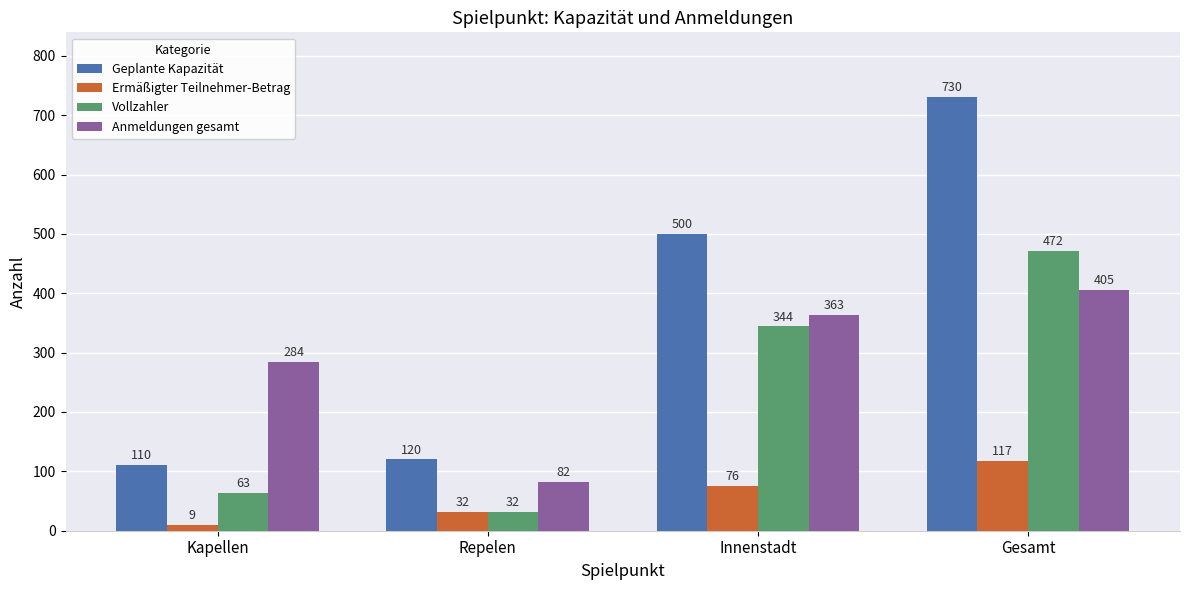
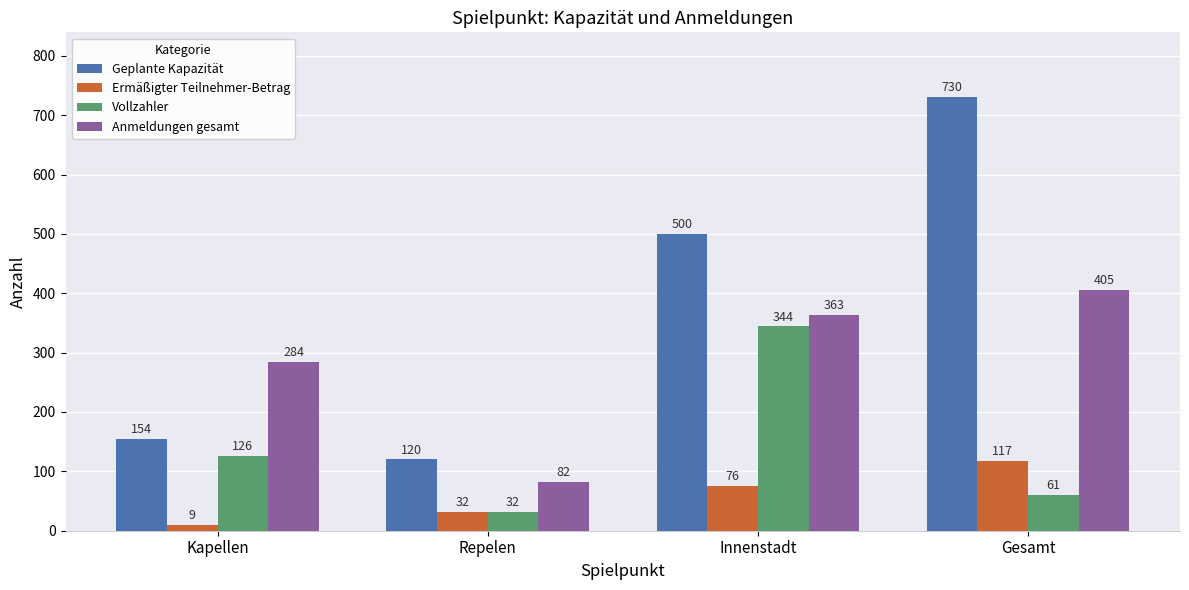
  {
    "Geplante Kapazität": {
-     "Kapellen": 110,
+     "Kapellen": 154,
      "Repelen": 120,
      "Innenstadt": 500,
      "Gesamt": 730
    },
    "Ermäßigter Teilnehmer-Betrag": {
      "Kapellen": 9,
      "Repelen": 32,
      "Innenstadt": 76,
      "Gesamt": 117
    },
    "Vollzahler": {
-     "Kapellen": 63,
+     "Kapellen": 126,
      "Repelen": 32,
      "Innenstadt": 344,
-     "Gesamt": 472
+     "Gesamt": 61
    },
    "Anmeldungen gesamt": {
      "Kapellen": 284,
      "Repelen": 82,
      "Innenstadt": 363,
      "Gesamt": 405
    }
  }
